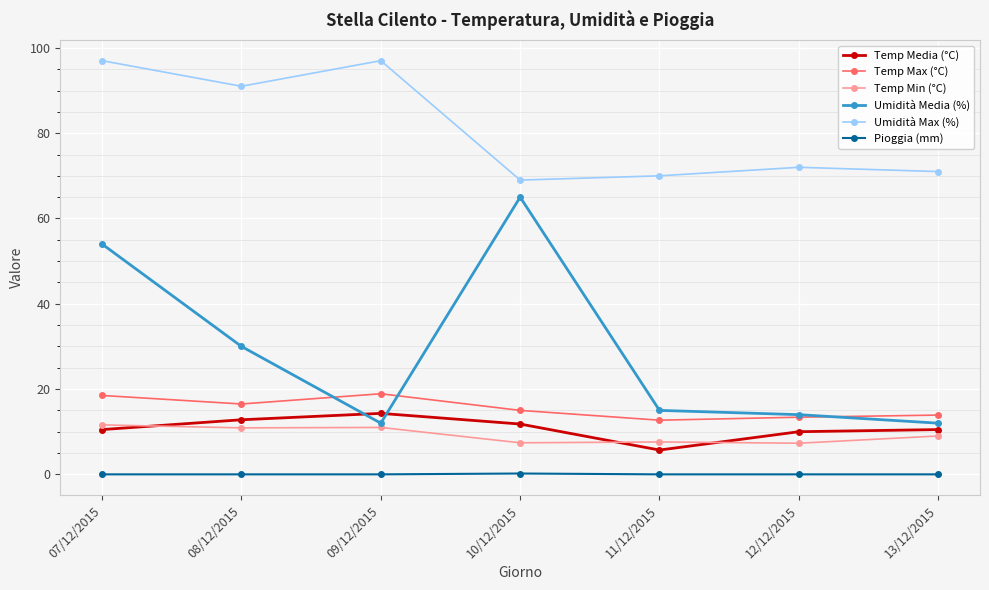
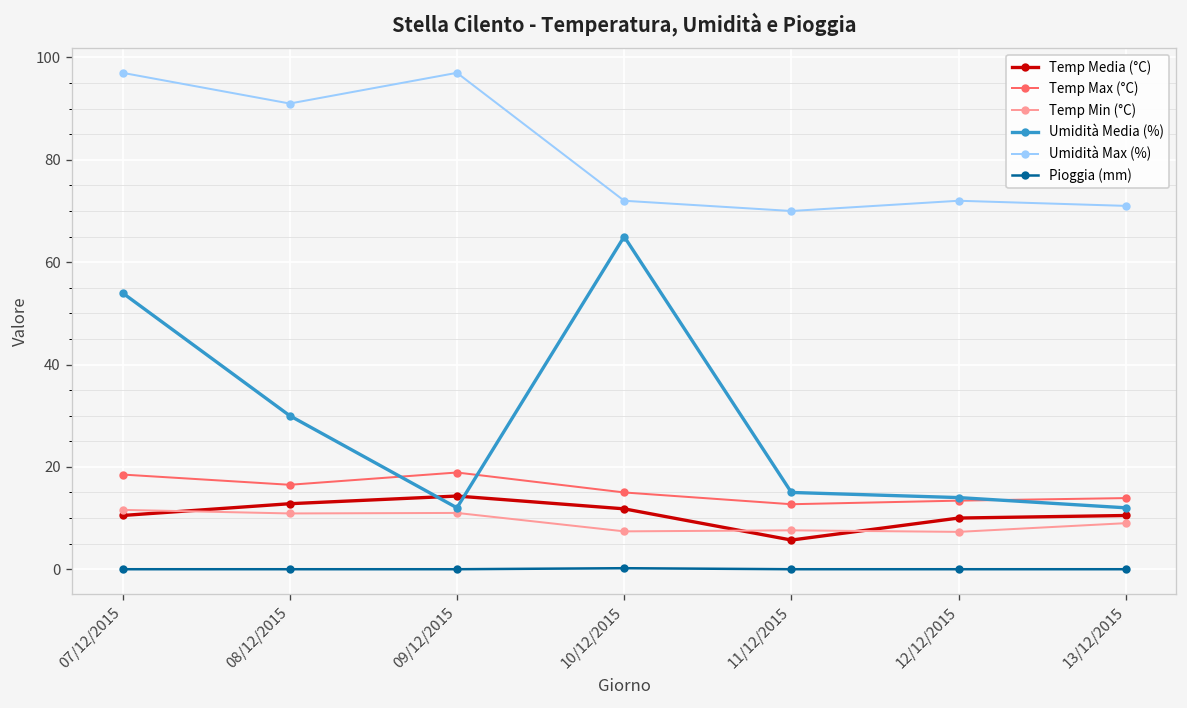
  {
    "Temp Media (°C)": {
      "07/12/2015": 11,
      "08/12/2015": 13,
      "09/12/2015": 14,
      "10/12/2015": 12,
      "11/12/2015": 6,
      "12/12/2015": 10,
      "13/12/2015": 11
    },
    "Temp Max (°C)": {
      "07/12/2015": 19,
      "08/12/2015": 17,
      "09/12/2015": 19,
      "10/12/2015": 15,
      "11/12/2015": 13,
      "12/12/2015": 13,
      "13/12/2015": 14
    },
    "Temp Min (°C)": {
      "07/12/2015": 12,
      "08/12/2015": 11,
      "09/12/2015": 11,
      "10/12/2015": 7,
      "11/12/2015": 8,
      "12/12/2015": 7,
      "13/12/2015": 9
    },
    "Umidità Media (%)": {
      "07/12/2015": 54,
      "08/12/2015": 30,
      "09/12/2015": 12,
      "10/12/2015": 65,
      "11/12/2015": 15,
      "12/12/2015": 14,
      "13/12/2015": 12
    },
    "Umidità Max (%)": {
      "07/12/2015": 97,
      "08/12/2015": 91,
      "09/12/2015": 97,
-     "10/12/2015": 69,
+     "10/12/2015": 72,
      "11/12/2015": 70,
      "12/12/2015": 72,
      "13/12/2015": 71
    },
    "Pioggia (mm)": {
      "07/12/2015": 0,
      "08/12/2015": 0,
      "09/12/2015": 0,
      "10/12/2015": 0,
      "11/12/2015": 0,
      "12/12/2015": 0,
      "13/12/2015": 0
    }
  }
